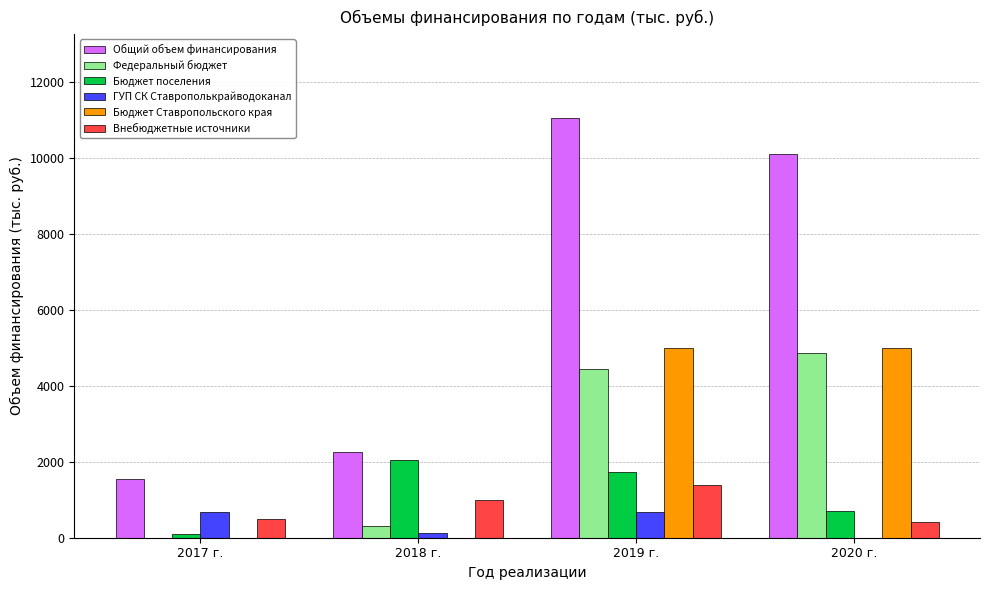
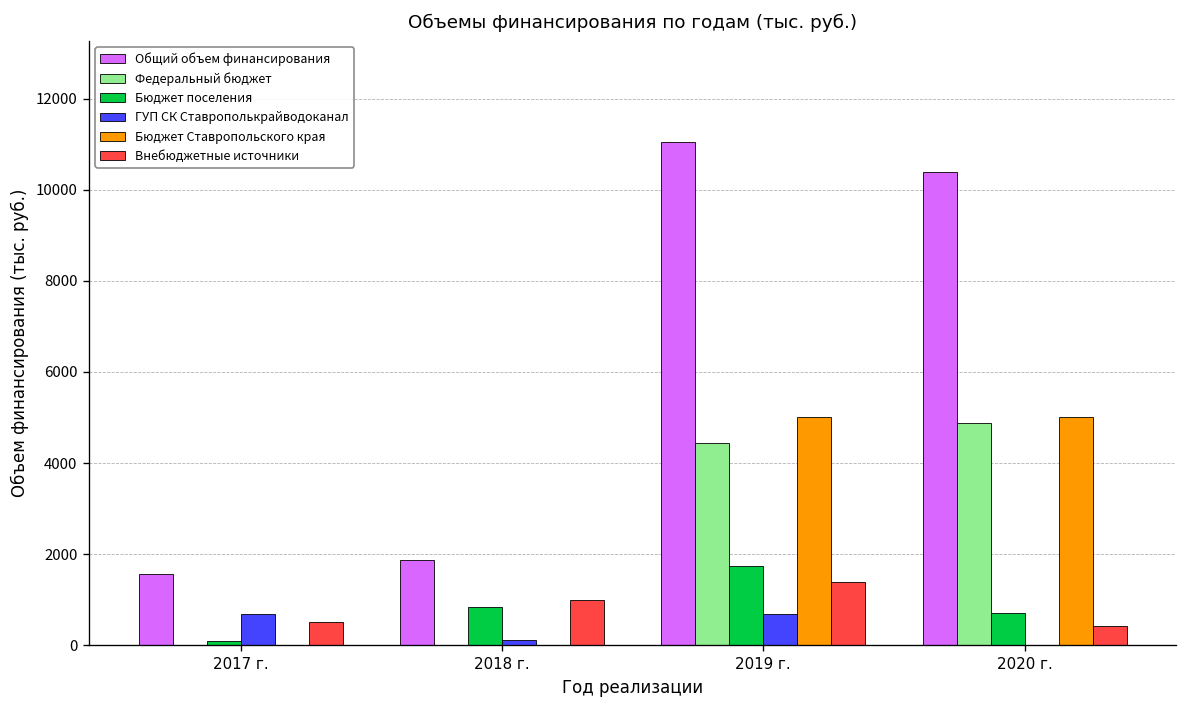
  {
    "Общий объем финансирования": {
      "2017 г.": 1600,
-     "2018 г.": 2300,
+     "2018 г.": 1900,
      "2019 г.": 11100,
-     "2020 г.": 10100
+     "2020 г.": 10400
    },
    "Федеральный бюджет": {
      "2017 г.": 0,
-     "2018 г.": 300,
+     "2018 г.": 0,
      "2019 г.": 4400,
      "2020 г.": 4900
    },
    "Бюджет поселения": {
      "2017 г.": 100,
-     "2018 г.": 2000,
+     "2018 г.": 900,
      "2019 г.": 1700,
      "2020 г.": 700
    },
    "ГУП СК Ставрополькрайводоканал": {
      "2017 г.": 700,
      "2018 г.": 100,
      "2019 г.": 700,
      "2020 г.": 0
    },
    "Бюджет Ставропольского края": {
      "2017 г.": 0,
      "2018 г.": 0,
      "2019 г.": 5000,
      "2020 г.": 5000
    },
    "Внебюджетные источники": {
      "2017 г.": 500,
      "2018 г.": 1000,
      "2019 г.": 1400,
      "2020 г.": 400
    }
  }
